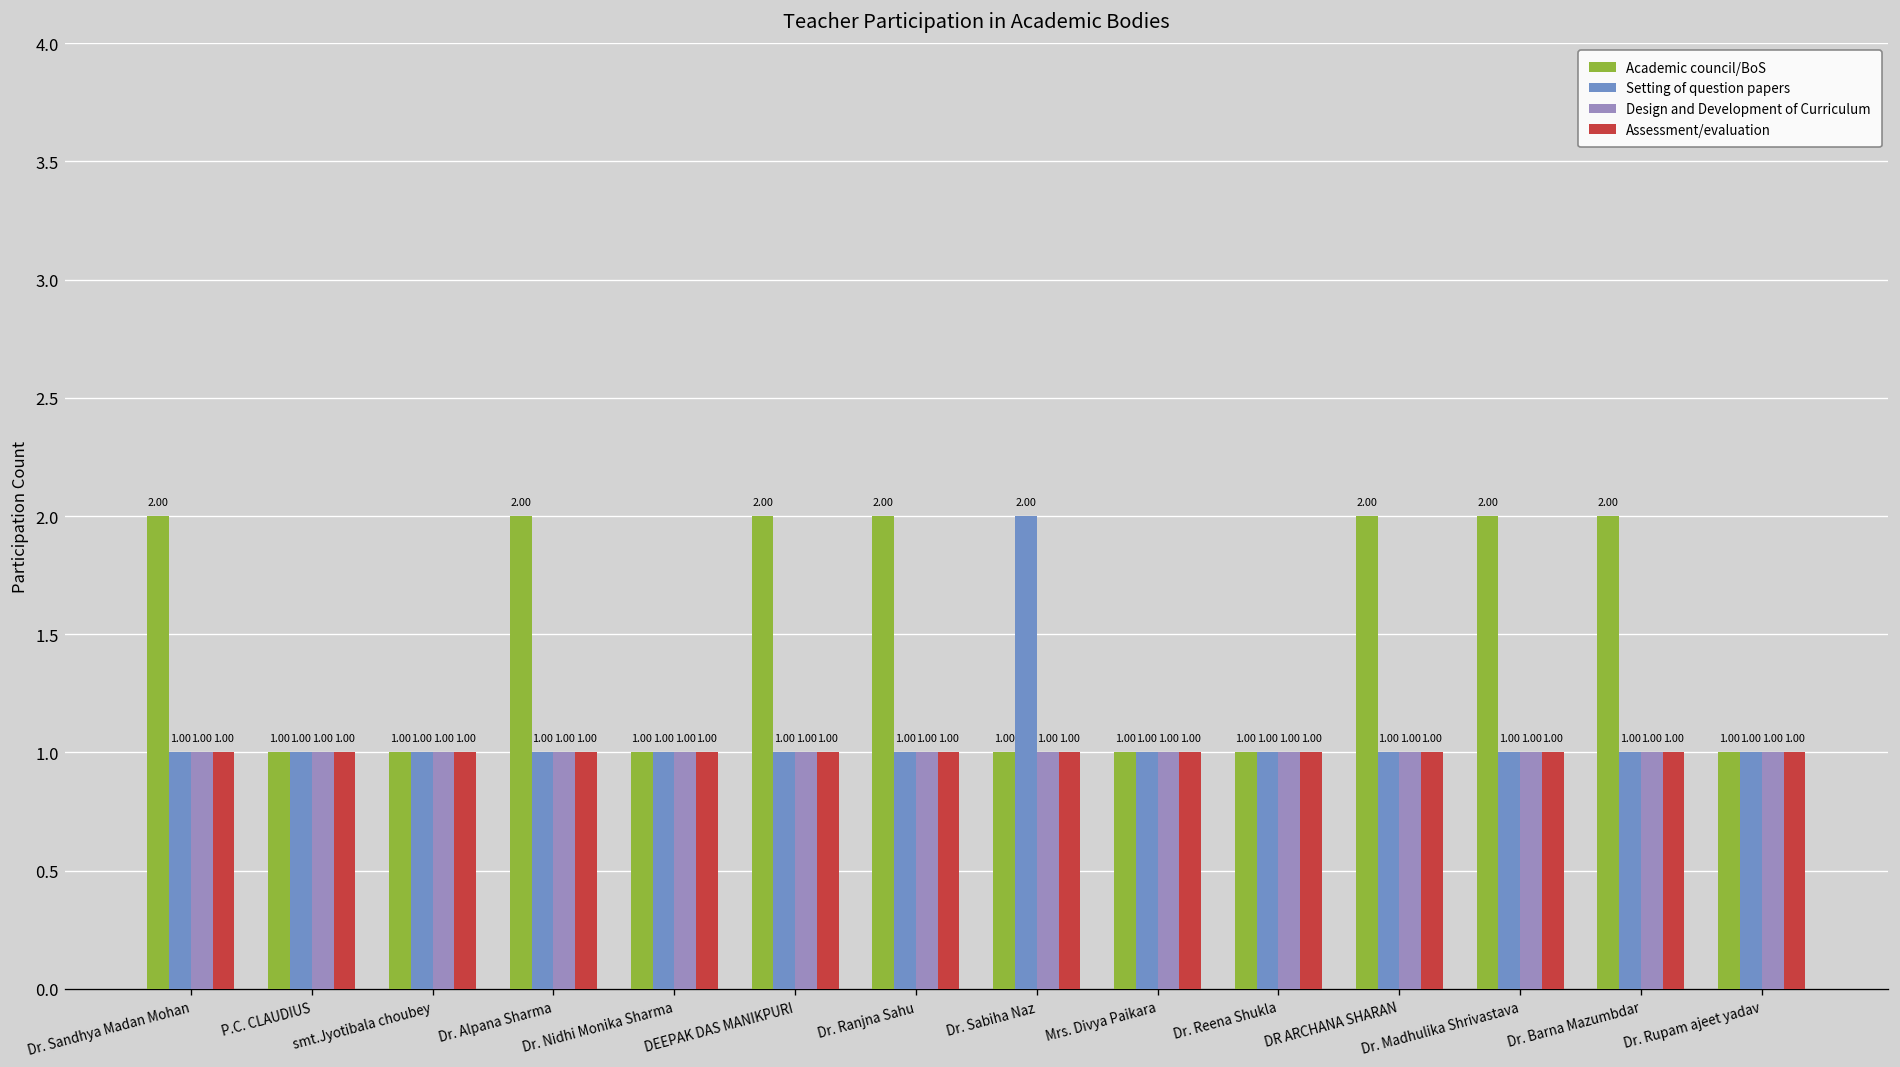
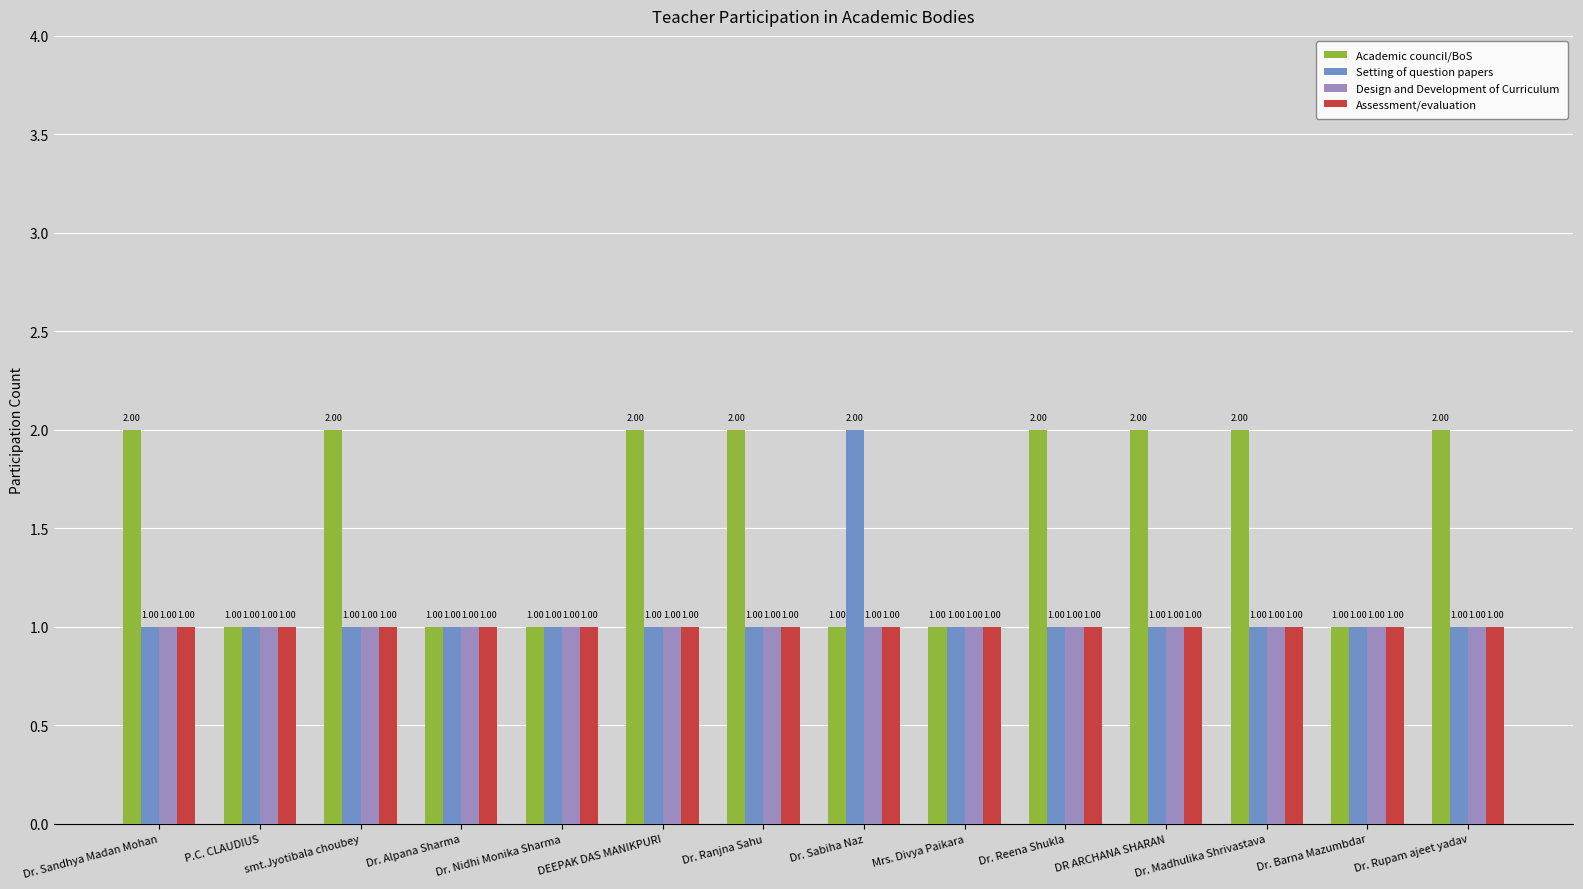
  {
    "Academic council/BoS": {
      "Dr. Sandhya Madan Mohan": 2.00,
      "P.C. CLAUDIUS": 1.00,
-     "smt.Jyotibala choubey": 1.00,
-     "Dr. Alpana Sharma": 2.00,
+     "smt.Jyotibala choubey": 2.00,
+     "Dr. Alpana Sharma": 1.00,
      "Dr. Nidhi Monika Sharma": 1.00,
      "DEEPAK DAS MANIKPURI": 2.00,
      "Dr. Ranjna Sahu": 2.00,
      "Dr. Sabiha Naz": 1.00,
      "Mrs. Divya Paikara": 1.00,
-     "Dr. Reena Shukla": 1.00,
+     "Dr. Reena Shukla": 2.00,
      "DR ARCHANA SHARAN": 2.00,
      "Dr. Madhulika Shrivastava": 2.00,
-     "Dr. Barna Mazumbdar": 2.00,
-     "Dr. Rupam ajeet yadav": 1.00
+     "Dr. Barna Mazumbdar": 1.00,
+     "Dr. Rupam ajeet yadav": 2.00
    },
    "Assessment/evaluation": {
      "Dr. Sandhya Madan Mohan": 1.00,
      "P.C. CLAUDIUS": 1.00,
      "smt.Jyotibala choubey": 1.00,
      "Dr. Alpana Sharma": 1.00,
      "Dr. Nidhi Monika Sharma": 1.00,
      "DEEPAK DAS MANIKPURI": 1.00,
      "Dr. Ranjna Sahu": 1.00,
      "Dr. Sabiha Naz": 1.00,
      "Mrs. Divya Paikara": 1.00,
      "Dr. Reena Shukla": 1.00,
      "DR ARCHANA SHARAN": 1.00,
      "Dr. Madhulika Shrivastava": 1.00,
      "Dr. Barna Mazumbdar": 1.00,
      "Dr. Rupam ajeet yadav": 1.00
    }
  }
